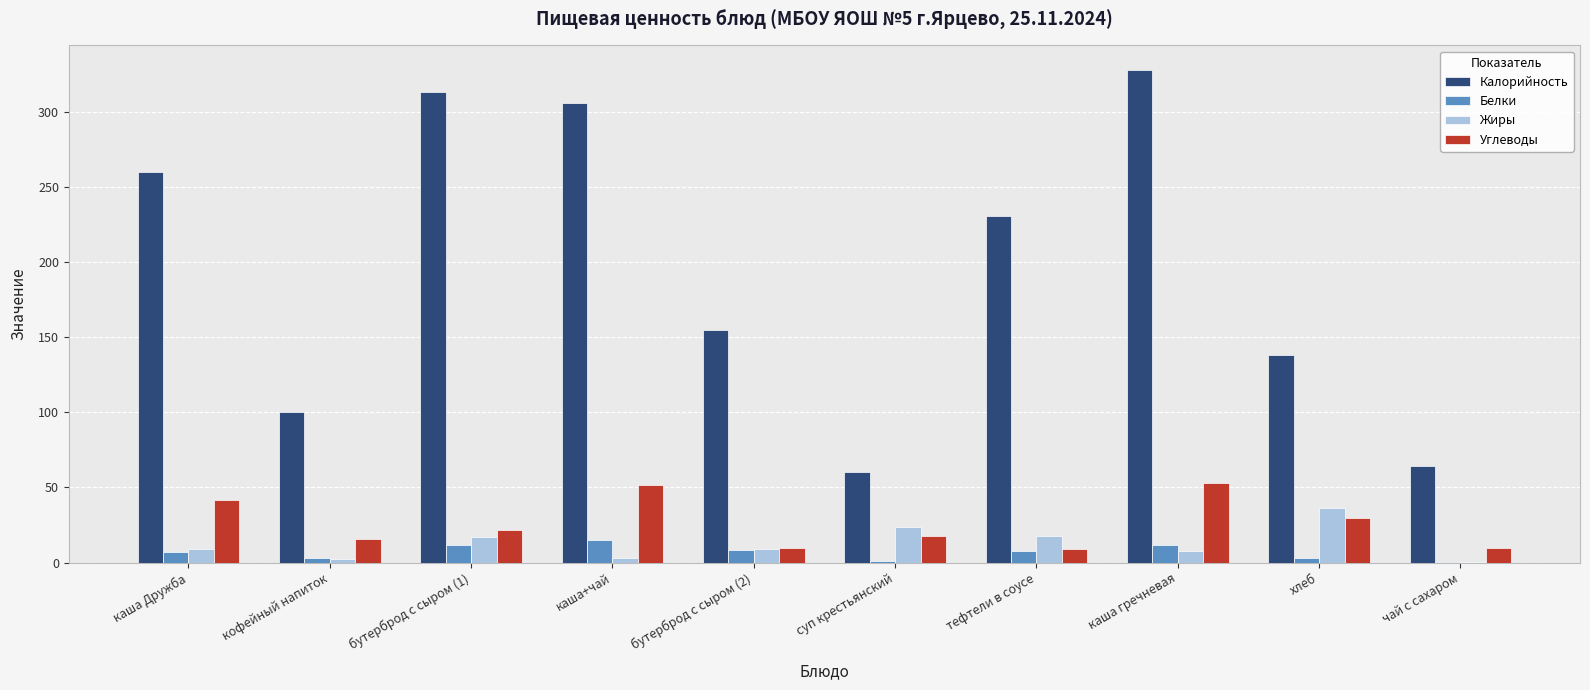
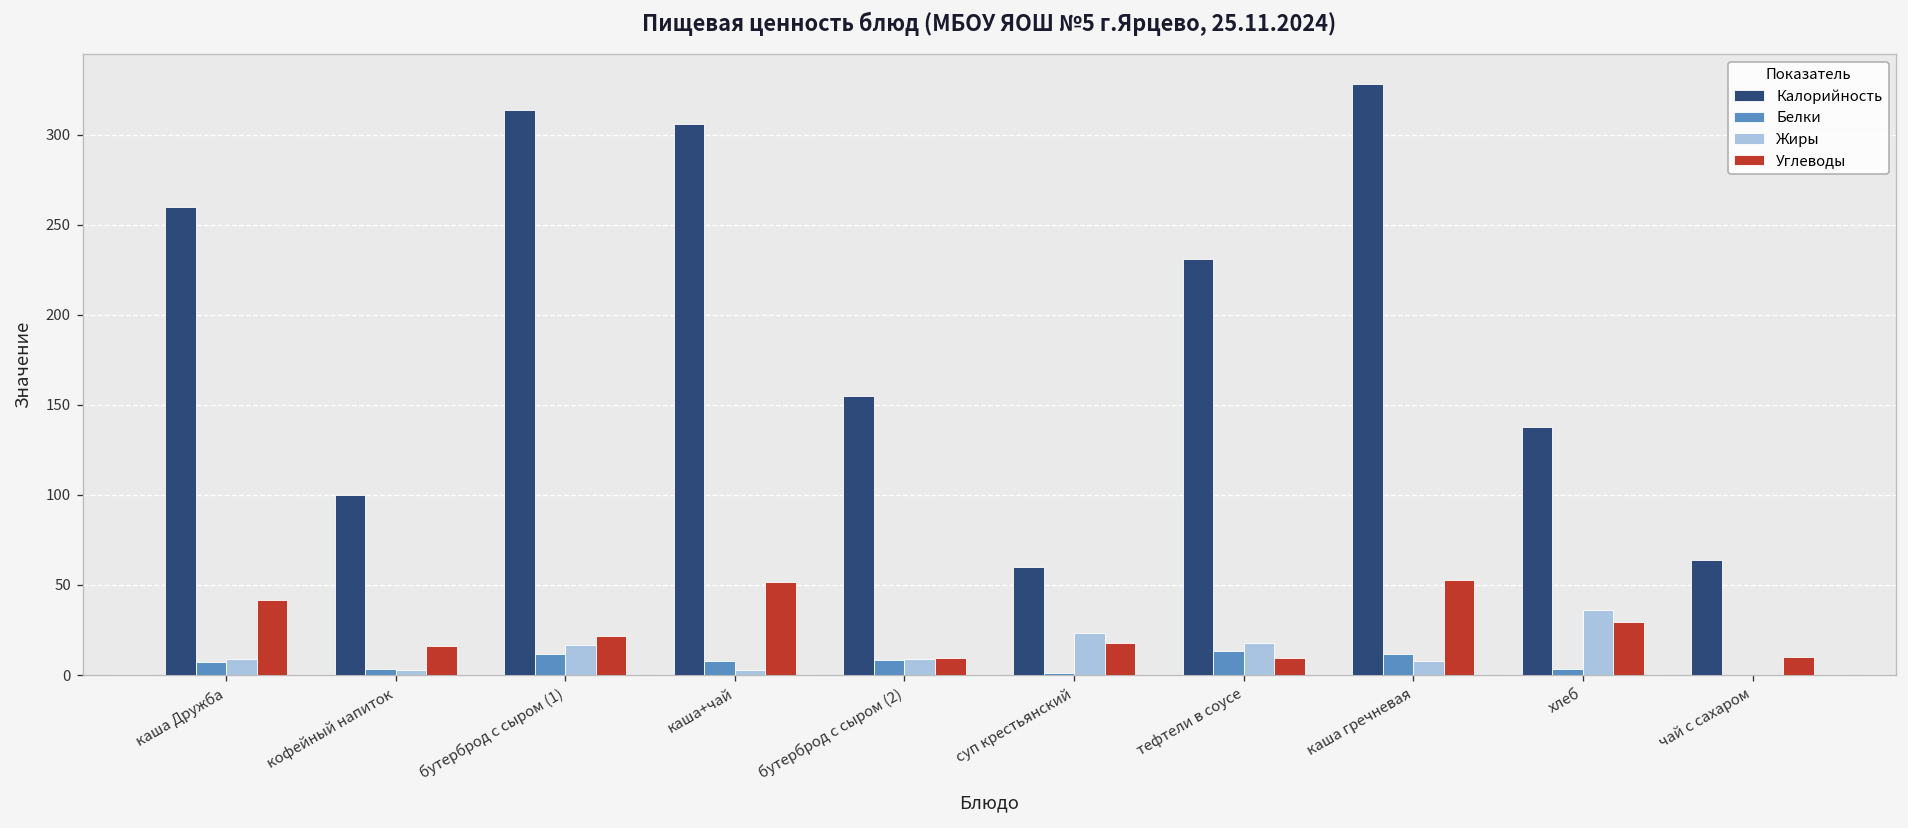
  {
    "Калорийность": {
      "каша Дружба": 260,
      "кофейный напиток": 100,
      "бутерброд с сыром (1)": 313,
      "каша+чай": 306,
      "бутерброд с сыром (2)": 155,
      "суп крестьянский": 60,
      "тефтели в соусе": 231,
      "каша гречневая": 328,
      "хлеб": 138,
      "чай с сахаром": 64
    },
    "Белки": {
      "каша Дружба": 7,
      "кофейный напиток": 3,
      "бутерброд с сыром (1)": 12,
-     "каша+чай": 15,
+     "каша+чай": 8,
      "бутерброд с сыром (2)": 9,
-     "тефтели в соусе": 8,
+     "тефтели в соусе": 14,
      "каша гречневая": 12,
      "хлеб": 3
    },
    "Жиры": {
      "каша Дружба": 9,
      "кофейный напиток": 3,
      "бутерброд с сыром (1)": 17,
      "каша+чай": 3,
      "бутерброд с сыром (2)": 9,
      "суп крестьянский": 24,
      "тефтели в соусе": 18,
      "каша гречневая": 8,
      "хлеб": 36
    },
    "Углеводы": {
      "каша Дружба": 42,
      "кофейный напиток": 16,
      "бутерброд с сыром (1)": 22,
      "каша+чай": 52,
      "бутерброд с сыром (2)": 10,
      "суп крестьянский": 18,
      "тефтели в соусе": 9,
      "каша гречневая": 53,
      "хлеб": 30,
      "чай с сахаром": 10
    }
  }
